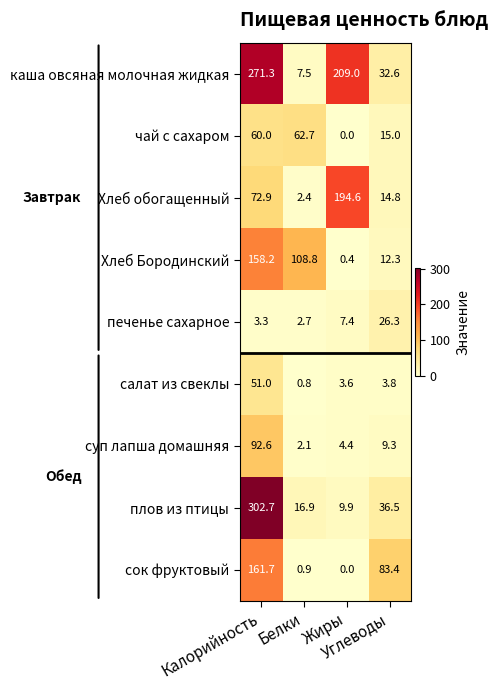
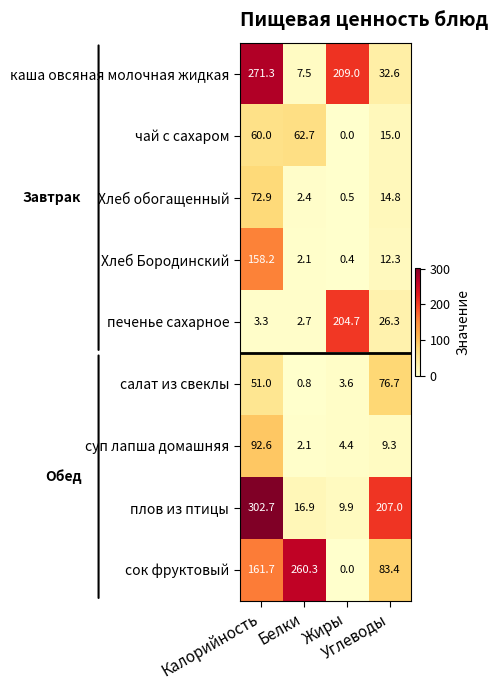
  {
    "каша овсяная молочная жидкая": {
      "Калорийность": 271.3,
      "Белки": 7.5,
      "Жиры": 209.0,
      "Углеводы": 32.6
    },
    "чай с сахаром": {
      "Калорийность": 60.0,
      "Белки": 62.7,
      "Жиры": 0.0,
      "Углеводы": 15.0
    },
    "Хлеб обогащенный": {
      "Калорийность": 72.9,
      "Белки": 2.4,
-     "Жиры": 194.6,
+     "Жиры": 0.5,
      "Углеводы": 14.8
    },
    "Хлеб Бородинский": {
      "Калорийность": 158.2,
-     "Белки": 108.8,
+     "Белки": 2.1,
      "Жиры": 0.4,
      "Углеводы": 12.3
    },
    "печенье сахарное": {
      "Калорийность": 3.3,
      "Белки": 2.7,
-     "Жиры": 7.4,
+     "Жиры": 204.7,
      "Углеводы": 26.3
    },
    "салат из свеклы": {
      "Калорийность": 51.0,
      "Белки": 0.8,
      "Жиры": 3.6,
-     "Углеводы": 3.8
+     "Углеводы": 76.7
    },
    "суп лапша домашняя": {
      "Калорийность": 92.6,
      "Белки": 2.1,
      "Жиры": 4.4,
      "Углеводы": 9.3
    },
    "плов из птицы": {
      "Калорийность": 302.7,
      "Белки": 16.9,
      "Жиры": 9.9,
-     "Углеводы": 36.5
+     "Углеводы": 207.0
    },
    "сок фруктовый": {
      "Калорийность": 161.7,
-     "Белки": 0.9,
+     "Белки": 260.3,
      "Жиры": 0.0,
      "Углеводы": 83.4
    }
  }
